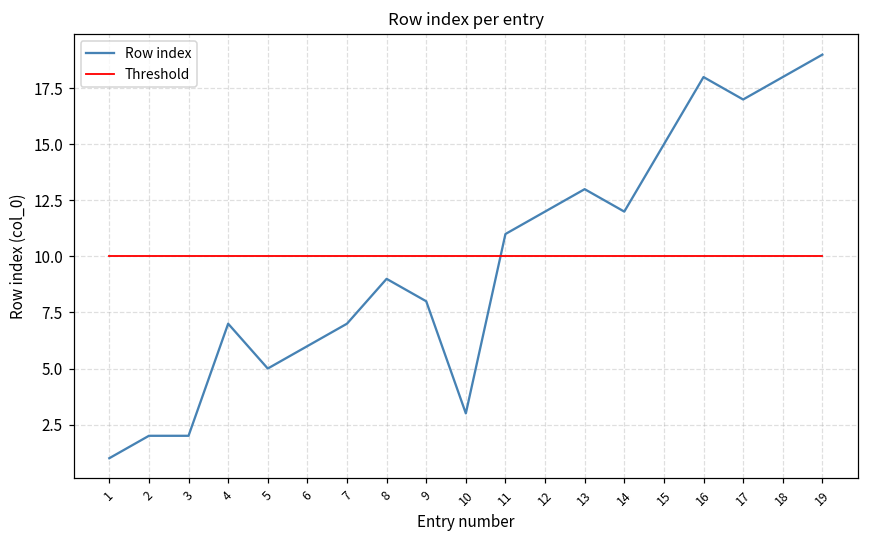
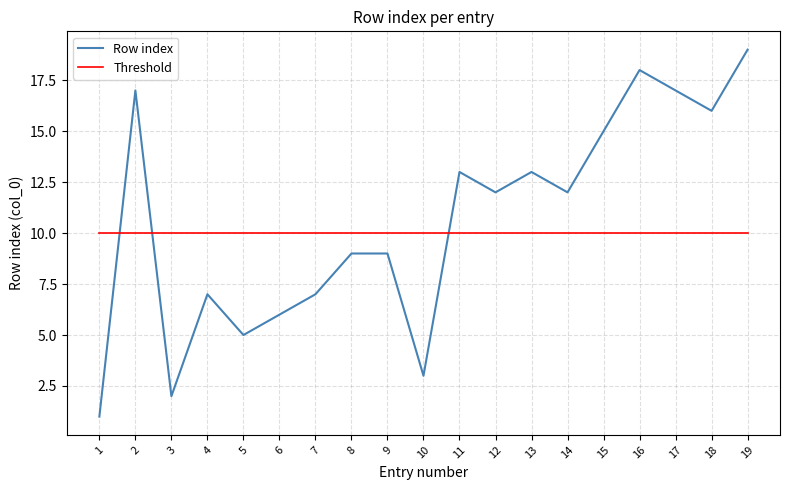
  {
    "Row index": {
      "1": 1,
-     "2": 2,
+     "2": 17,
      "3": 2,
      "4": 7,
      "5": 5,
      "6": 6,
      "7": 7,
      "8": 9,
-     "9": 8,
+     "9": 9,
      "10": 3,
-     "11": 11,
+     "11": 13,
      "12": 12,
      "13": 13,
      "14": 12,
      "15": 15,
      "16": 18,
      "17": 17,
-     "18": 18,
+     "18": 16,
      "19": 19
    },
    "Threshold": {
      "1": 10,
      "2": 10,
      "3": 10,
      "4": 10,
      "5": 10,
      "6": 10,
      "7": 10,
      "8": 10,
      "9": 10,
      "10": 10,
      "11": 10,
      "12": 10,
      "13": 10,
      "14": 10,
      "15": 10,
      "16": 10,
      "17": 10,
      "18": 10,
      "19": 10
    }
  }
